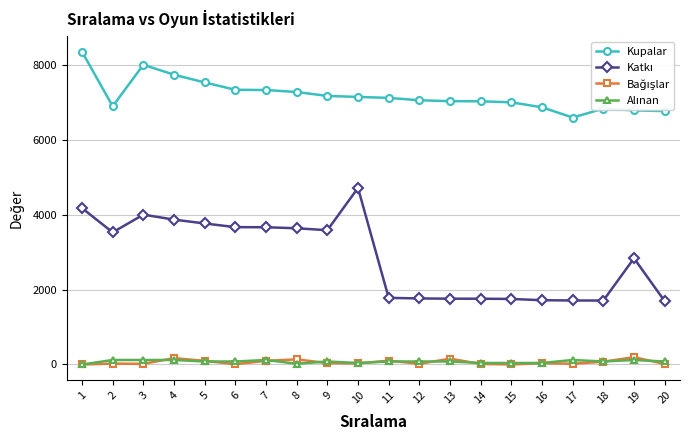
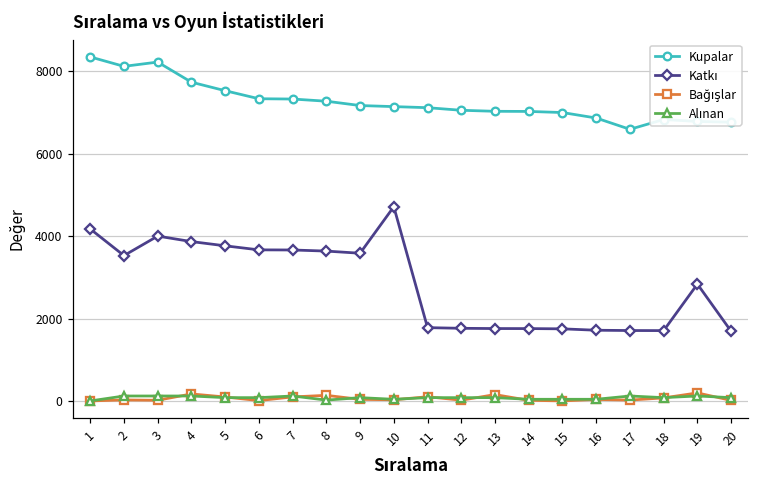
  {
    "Kupalar": {
      "1": 8400,
-     "2": 6900,
-     "3": 8000,
+     "2": 8100,
+     "3": 8200,
      "4": 7700,
      "5": 7500,
      "6": 7300,
      "7": 7300,
      "8": 7300,
      "9": 7200,
      "10": 7100,
      "11": 7100,
      "12": 7100,
      "13": 7000,
      "14": 7000,
      "15": 7000,
      "16": 6900,
      "17": 6600,
      "19": 6800,
      "20": 6800
    },
    "Katkı": {
      "1": 4200,
      "2": 3500,
      "3": 4000,
      "4": 3900,
      "5": 3800,
      "6": 3700,
      "7": 3700,
      "8": 3600,
      "9": 3600,
      "10": 4700,
      "11": 1800,
      "12": 1800,
      "13": 1800,
      "14": 1800,
      "15": 1800,
      "16": 1700,
      "17": 1700,
      "18": 1700,
      "19": 2800,
      "20": 1700
    },
    "Bağışlar": {
      "2": 0,
      "3": 0,
      "6": 0,
      "8": 100,
      "13": 200,
      "17": 0,
      "19": 200
    },
    "Alınan": {
      "2": 100,
      "3": 100,
      "6": 100,
      "8": 0,
      "13": 100,
      "17": 100,
      "19": 100
    }
  }
